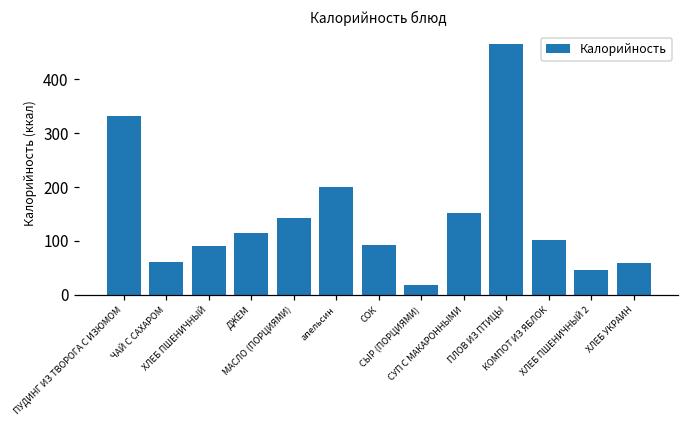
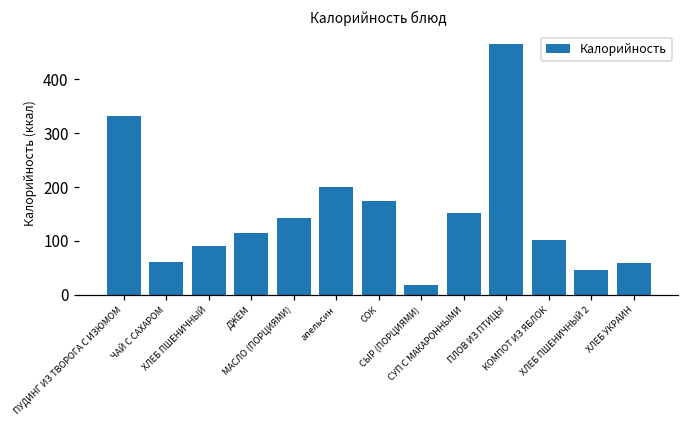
  {
    "ПУДИНГ ИЗ ТВОРОГА С ИЗЮМОМ": 330,
    "ЧАЙ С САХАРОМ": 60,
    "ХЛЕБ ПШЕНИЧНЫЙ": 90,
    "ДЖЕМ": 120,
    "МАСЛО (ПОРЦИЯМИ)": 140,
    "апельсин": 200,
-   "СОК": 90,
+   "СОК": 170,
    "СЫР (ПОРЦИЯМИ)": 20,
    "СУП С МАКАРОННЫМИ": 150,
    "ПЛОВ ИЗ ПТИЦЫ": 470,
    "КОМПОТ ИЗ ЯБЛОК": 100,
    "ХЛЕБ ПШЕНИЧНЫЙ 2": 50,
    "ХЛЕБ УКРАИН": 60
  }
